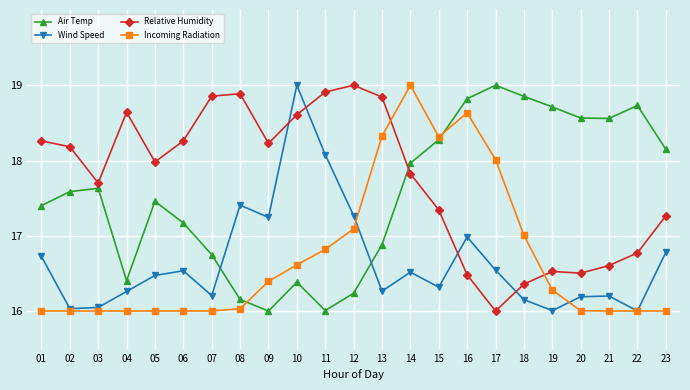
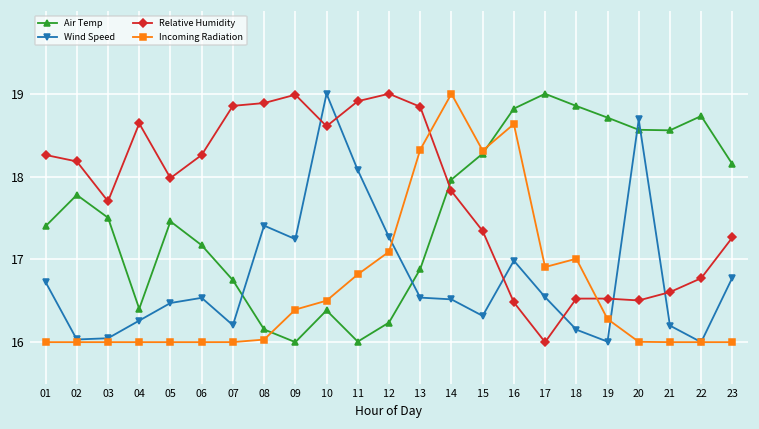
  {
    "Air Temp": {
      "01": 17.4,
-     "02": 17.6,
-     "03": 17.6,
+     "02": 17.8,
+     "03": 17.5,
      "04": 16.4,
      "05": 17.5,
      "06": 17.2,
      "07": 16.7,
      "08": 16.2,
      "09": 16.0,
      "10": 16.4,
      "11": 16.0,
      "12": 16.2,
      "13": 16.9,
      "14": 18.0,
      "15": 18.3,
      "16": 18.8,
      "17": 19.0,
      "18": 18.9,
      "19": 18.7,
      "20": 18.6,
      "21": 18.6,
      "22": 18.7,
      "23": 18.1
    },
    "Wind Speed": {
      "01": 16.7,
      "03": 16.0,
      "04": 16.3,
      "05": 16.5,
      "06": 16.5,
      "07": 16.2,
      "08": 17.4,
      "09": 17.2,
      "10": 19.0,
      "11": 18.1,
      "12": 17.3,
-     "13": 16.3,
+     "13": 16.5,
      "14": 16.5,
      "15": 16.3,
      "16": 17.0,
      "17": 16.5,
      "18": 16.2,
      "19": 16.0,
-     "20": 16.2,
+     "20": 18.7,
      "21": 16.2,
      "23": 16.8
    },
    "Relative Humidity": {
      "01": 18.3,
      "02": 18.2,
      "03": 17.7,
      "04": 18.6,
      "05": 18.0,
      "06": 18.3,
      "07": 18.9,
      "08": 18.9,
-     "09": 18.2,
+     "09": 19.0,
      "10": 18.6,
      "11": 18.9,
      "12": 19.0,
      "13": 18.8,
      "14": 17.8,
      "15": 17.3,
      "16": 16.5,
      "17": 16.0,
-     "18": 16.4,
+     "18": 16.5,
      "19": 16.5,
      "20": 16.5,
      "21": 16.6,
      "22": 16.8,
      "23": 17.3
    },
    "Incoming Radiation": {
      "01": 16.0,
      "03": 16.0,
      "04": 16.0,
      "05": 16.0,
      "06": 16.0,
      "07": 16.0,
      "08": 16.0,
      "09": 16.4,
-     "10": 16.6,
+     "10": 16.5,
      "11": 16.8,
      "12": 17.1,
      "13": 18.3,
      "14": 19.0,
      "15": 18.3,
      "16": 18.6,
-     "17": 18.0,
+     "17": 16.9,
      "18": 17.0,
      "19": 16.3,
      "20": 16.0,
      "21": 16.0,
      "23": 16.0
    }
  }
